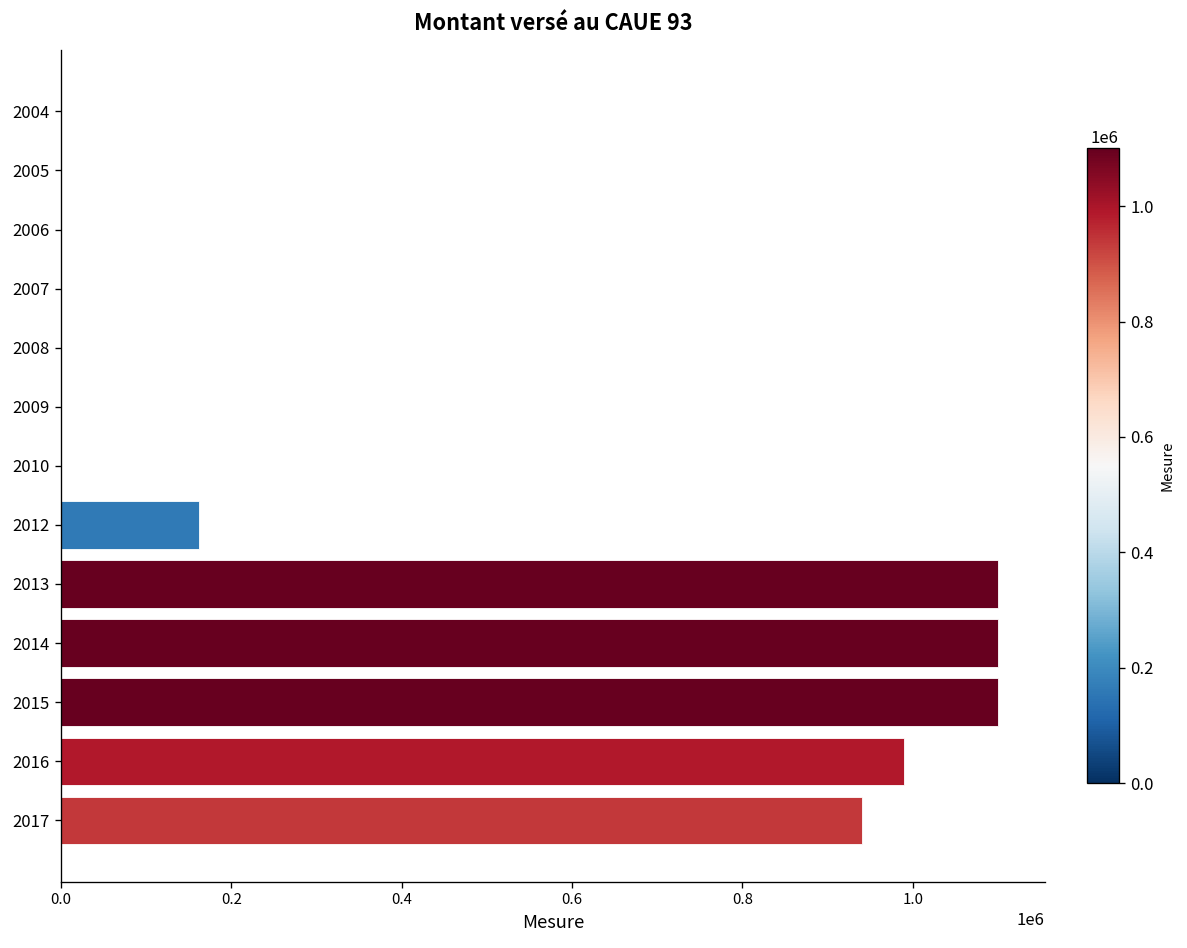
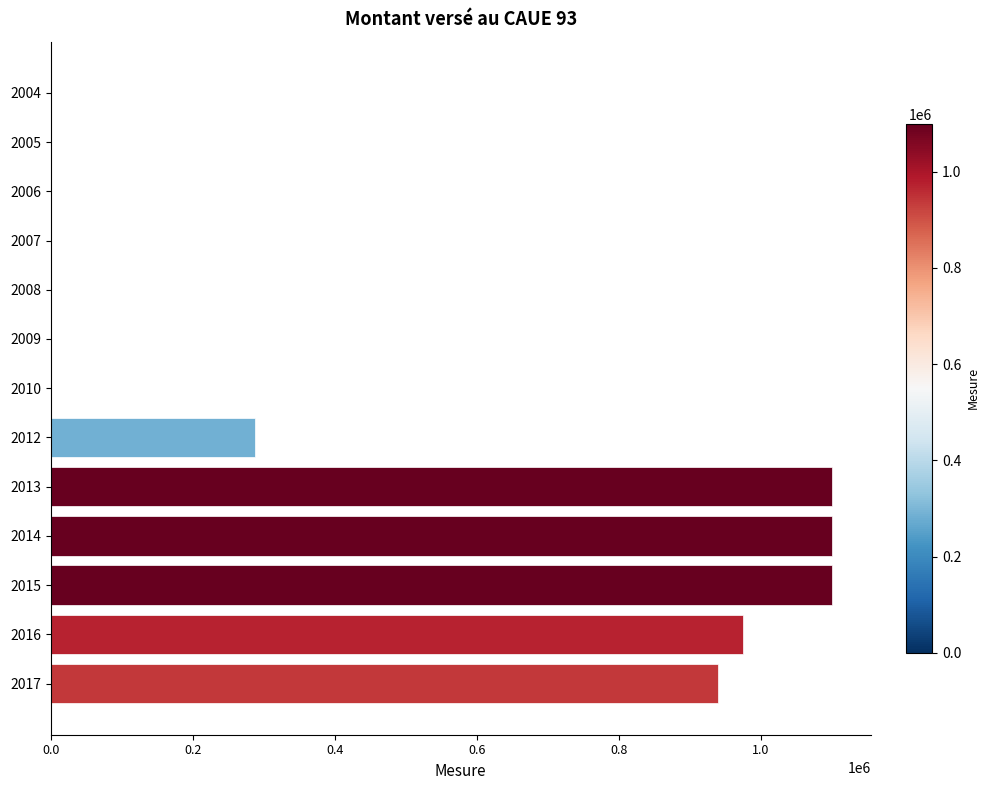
  {
-   "2012": 160000,
+   "2012": 290000,
    "2013": 1100000,
    "2014": 1100000,
    "2015": 1100000,
-   "2016": 990000,
+   "2016": 980000,
    "2017": 940000
  }
